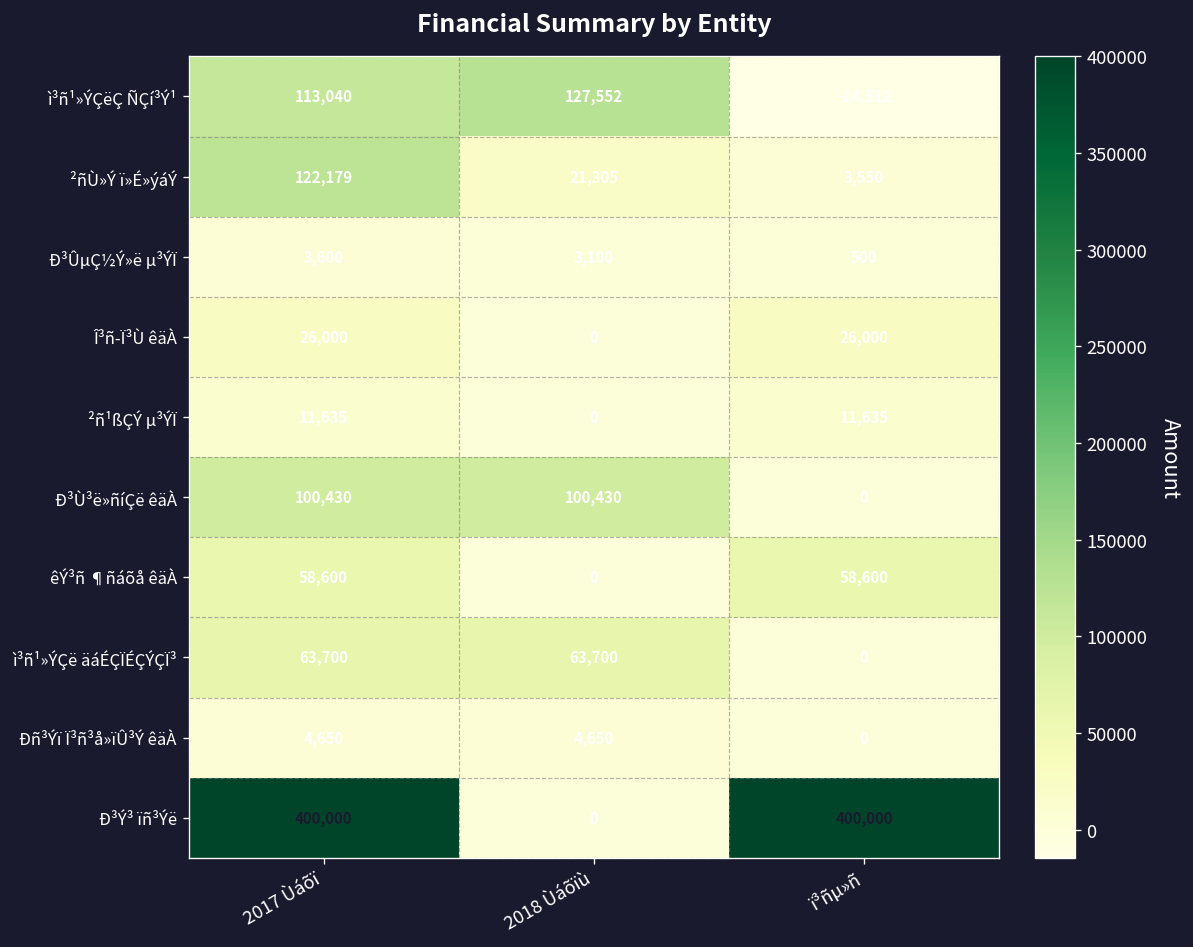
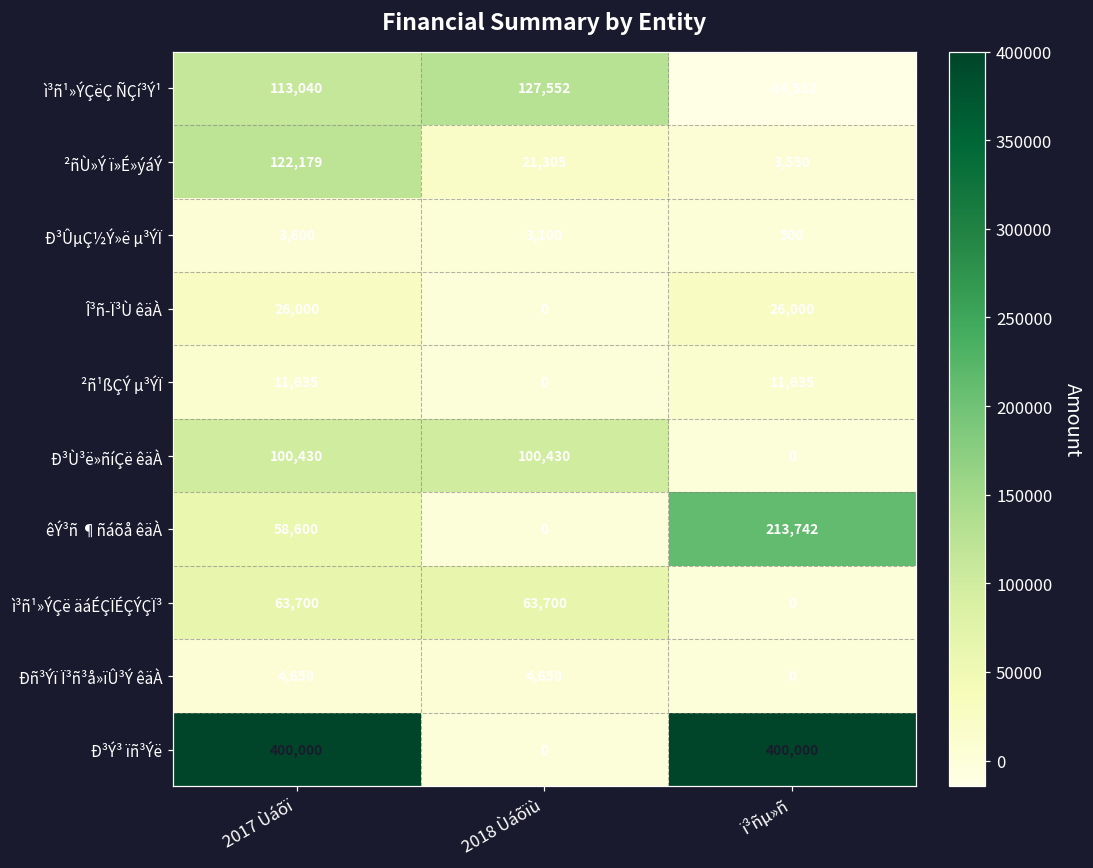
  {
    "ì³ñ¹»ÝÇëÇ ÑÇí³Ý¹": {
      "2017 Ùáõï": "113,040",
      "2018 Ùáõïù": "127,552"
    },
    "²ñÙ»Ý ï»É»ýáÝ": {
      "2017 Ùáõï": "122,179",
      "2018 Ùáõïù": "21,305"
    },
    "Î³ñ-Ï³Ù êäÀ": {
      "2017 Ùáõï": "26,000",
      "ï³ñµ»ñ": "26,000"
    },
    "²ñ¹ßÇÝ µ³ÝÏ": {
      "2017 Ùáõï": "11,635",
      "ï³ñµ»ñ": "11,635"
    },
    "Ð³Ù³ë»ñíÇë êäÀ": {
      "2017 Ùáõï": "100,430",
      "2018 Ùáõïù": "100,430"
    },
    "êÝ³ñ ¶ñáõå êäÀ": {
      "2017 Ùáõï": "58,600",
-     "ï³ñµ»ñ": "58,600"
+     "ï³ñµ»ñ": "213,742"
    },
    "ì³ñ¹»ÝÇë äáÉÇÏÉÇÝÇÏ³": {
      "2017 Ùáõï": "63,700",
      "2018 Ùáõïù": "63,700"
    }
  }
